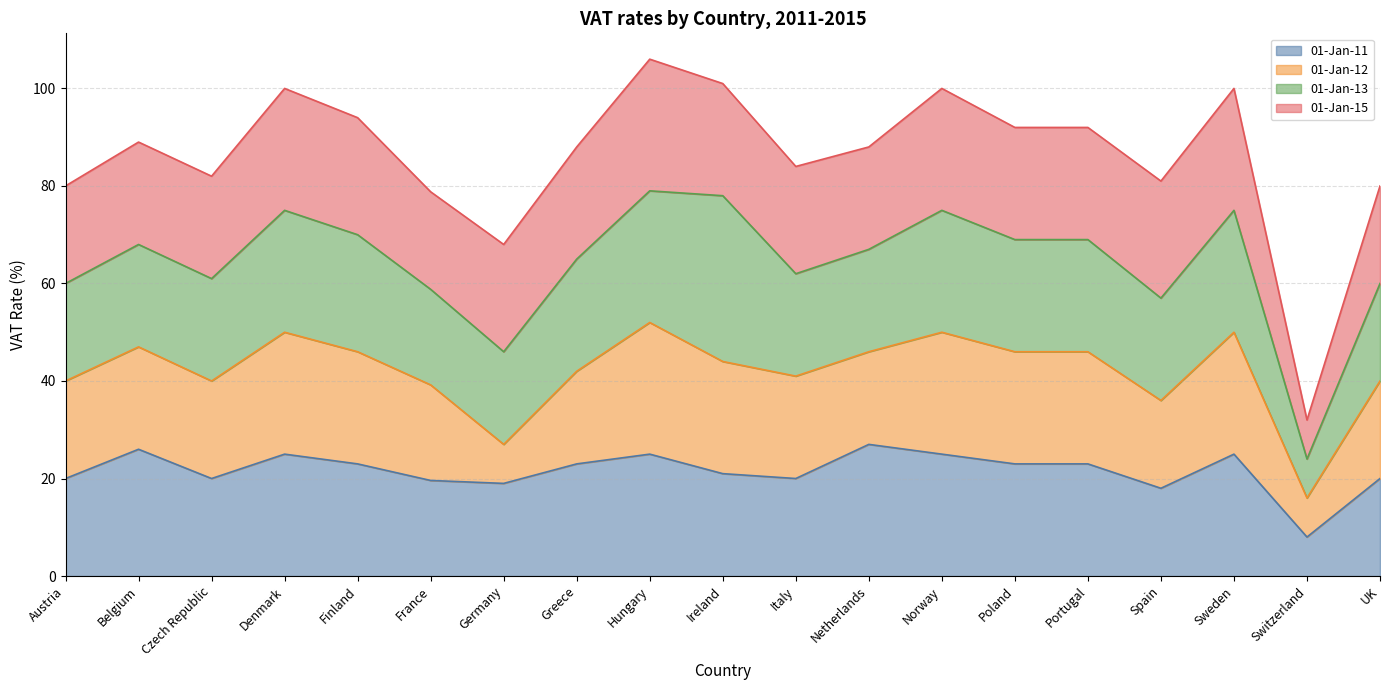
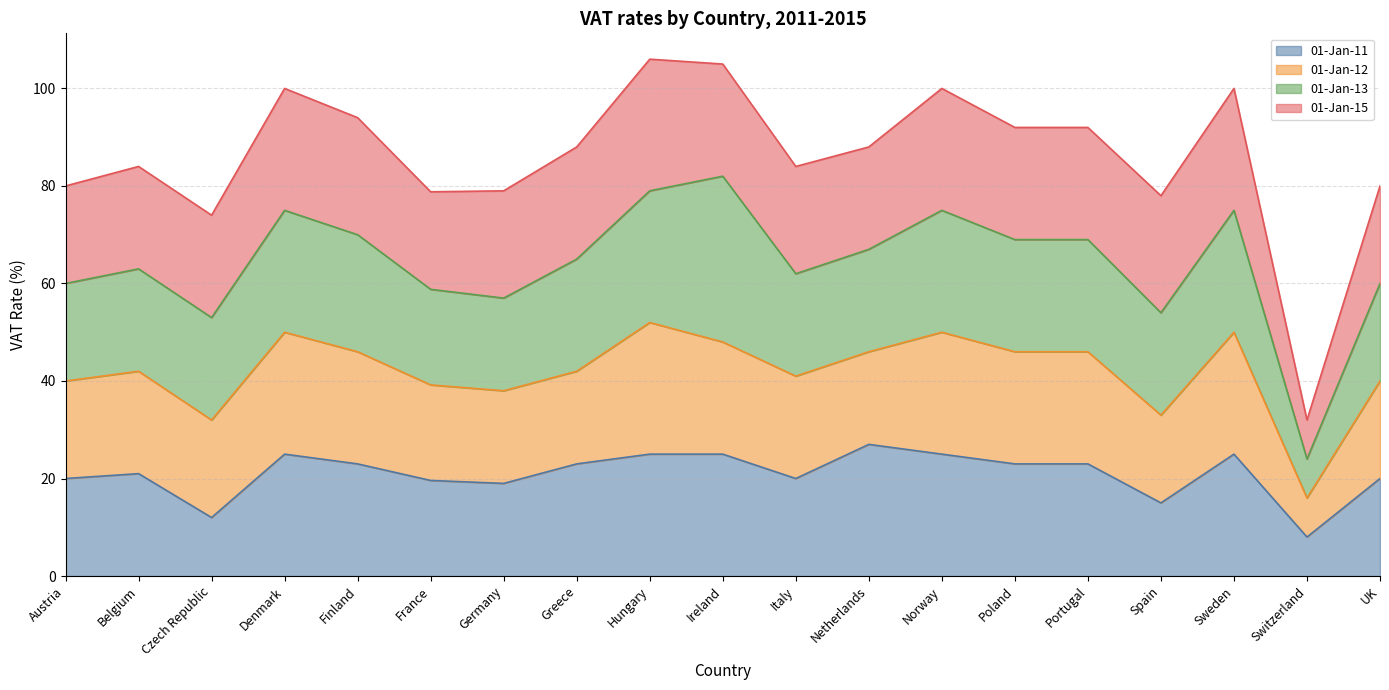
  {
    "01-Jan-11": {
      "Austria": 20,
-     "Belgium": 26,
-     "Czech Republic": 20,
+     "Belgium": 21,
+     "Czech Republic": 12,
      "Denmark": 25,
      "Finland": 23,
      "France": 20,
      "Germany": 19,
      "Greece": 23,
      "Hungary": 25,
-     "Ireland": 21,
+     "Ireland": 25,
      "Italy": 20,
      "Netherlands": 27,
      "Norway": 25,
      "Poland": 23,
      "Portugal": 23,
-     "Spain": 18,
+     "Spain": 15,
      "Sweden": 25,
      "Switzerland": 8,
      "UK": 20
    },
    "01-Jan-12": {
      "Austria": 20,
      "Belgium": 21,
      "Czech Republic": 20,
      "Denmark": 25,
      "Finland": 23,
      "France": 20,
-     "Germany": 8,
+     "Germany": 19,
      "Greece": 19,
      "Hungary": 27,
      "Ireland": 23,
      "Italy": 21,
      "Netherlands": 19,
      "Norway": 25,
      "Poland": 23,
      "Portugal": 23,
      "Spain": 18,
      "Sweden": 25,
      "Switzerland": 8,
      "UK": 20
    },
    "01-Jan-13": {
      "Austria": 20,
      "Belgium": 21,
      "Czech Republic": 21,
      "Denmark": 25,
      "Finland": 24,
      "France": 20,
      "Germany": 19,
      "Greece": 23,
      "Hungary": 27,
      "Ireland": 34,
      "Italy": 21,
      "Netherlands": 21,
      "Norway": 25,
      "Poland": 23,
      "Portugal": 23,
      "Spain": 21,
      "Sweden": 25,
      "Switzerland": 8,
      "UK": 20
    },
    "01-Jan-15": {
      "Austria": 20,
      "Belgium": 21,
      "Czech Republic": 21,
      "Denmark": 25,
      "Finland": 24,
      "France": 20,
      "Germany": 22,
      "Greece": 23,
      "Hungary": 27,
      "Ireland": 23,
      "Italy": 22,
      "Netherlands": 21,
      "Norway": 25,
      "Poland": 23,
      "Portugal": 23,
      "Spain": 24,
      "Sweden": 25,
      "Switzerland": 8,
      "UK": 20
    }
  }
